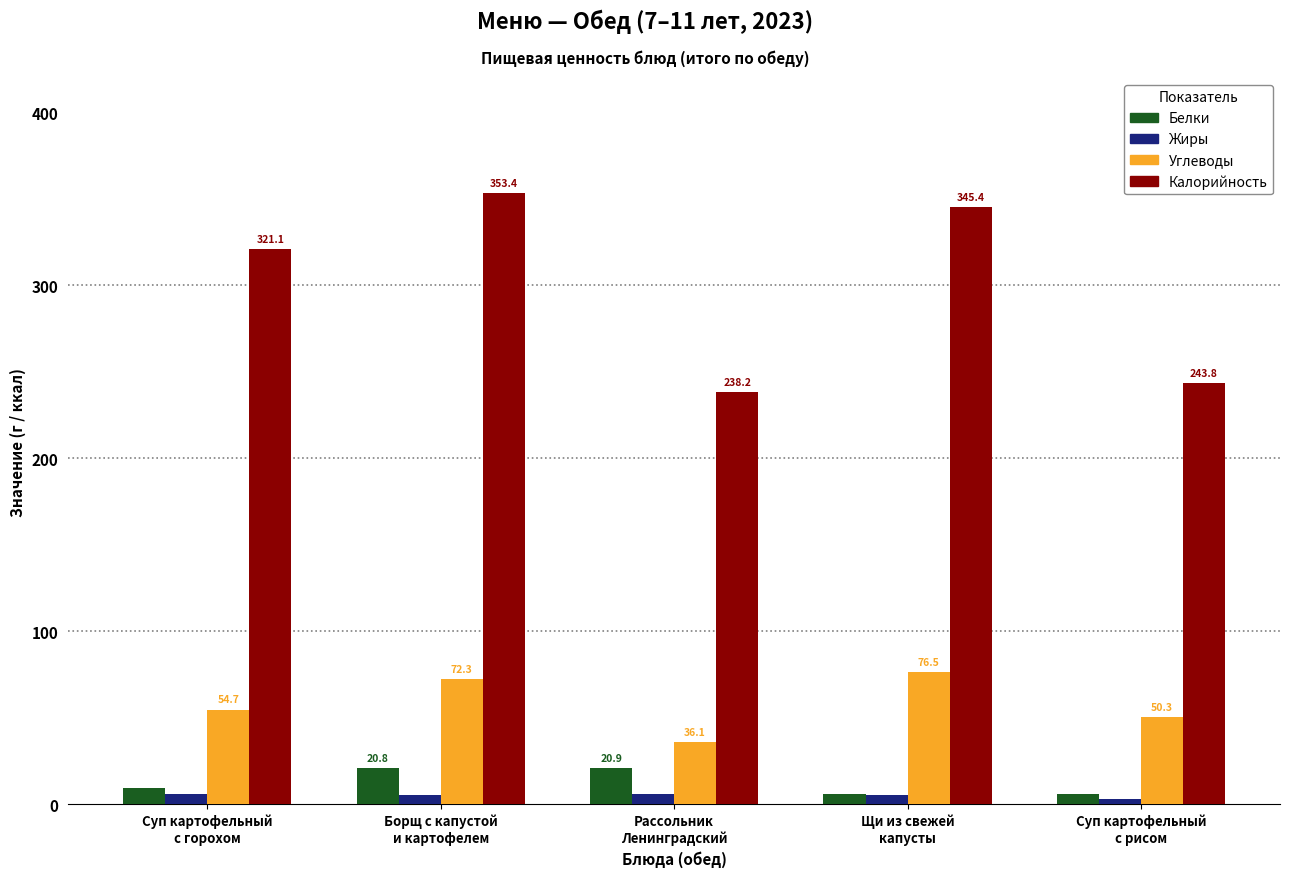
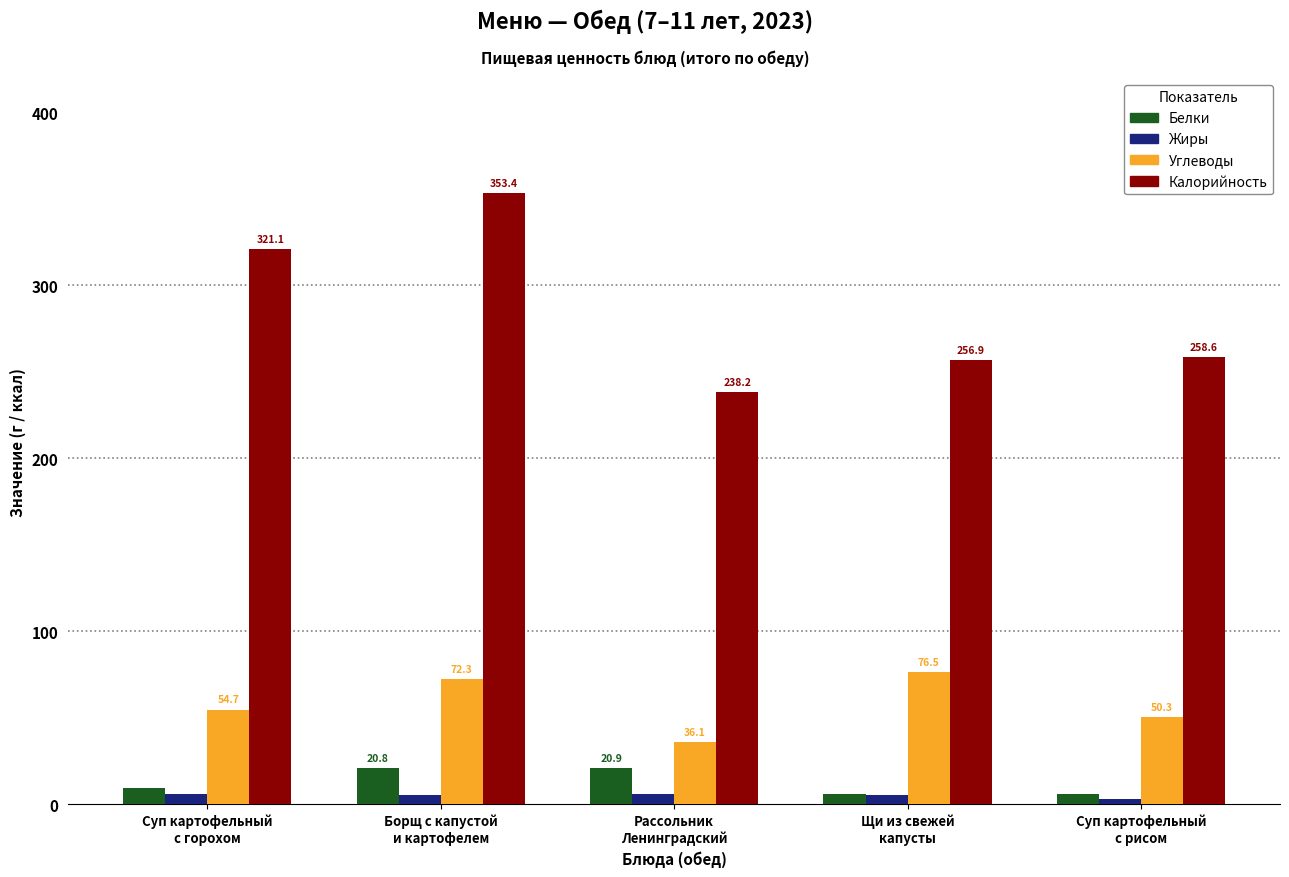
  {
    "Белки": {
      "Борщ с капустой и картофелем": 20.8,
      "Рассольник Ленинградский": 20.9
    },
    "Жиры": {
      "Суп картофельный с горохом": 6,
      "Борщ с капустой и картофелем": 6,
      "Рассольник Ленинградский": 6,
      "Щи из свежей капусты": 5,
      "Суп картофельный с рисом": 3
    },
    "Углеводы": {
      "Суп картофельный с горохом": 54.7,
      "Борщ с капустой и картофелем": 72.3,
      "Рассольник Ленинградский": 36.1,
      "Щи из свежей капусты": 76.5,
      "Суп картофельный с рисом": 50.3
    },
    "Калорийность": {
      "Суп картофельный с горохом": 321.1,
      "Борщ с капустой и картофелем": 353.4,
      "Рассольник Ленинградский": 238.2,
-     "Щи из свежей капусты": 345.4,
-     "Суп картофельный с рисом": 243.8
+     "Щи из свежей капусты": 256.9,
+     "Суп картофельный с рисом": 258.6
    }
  }
